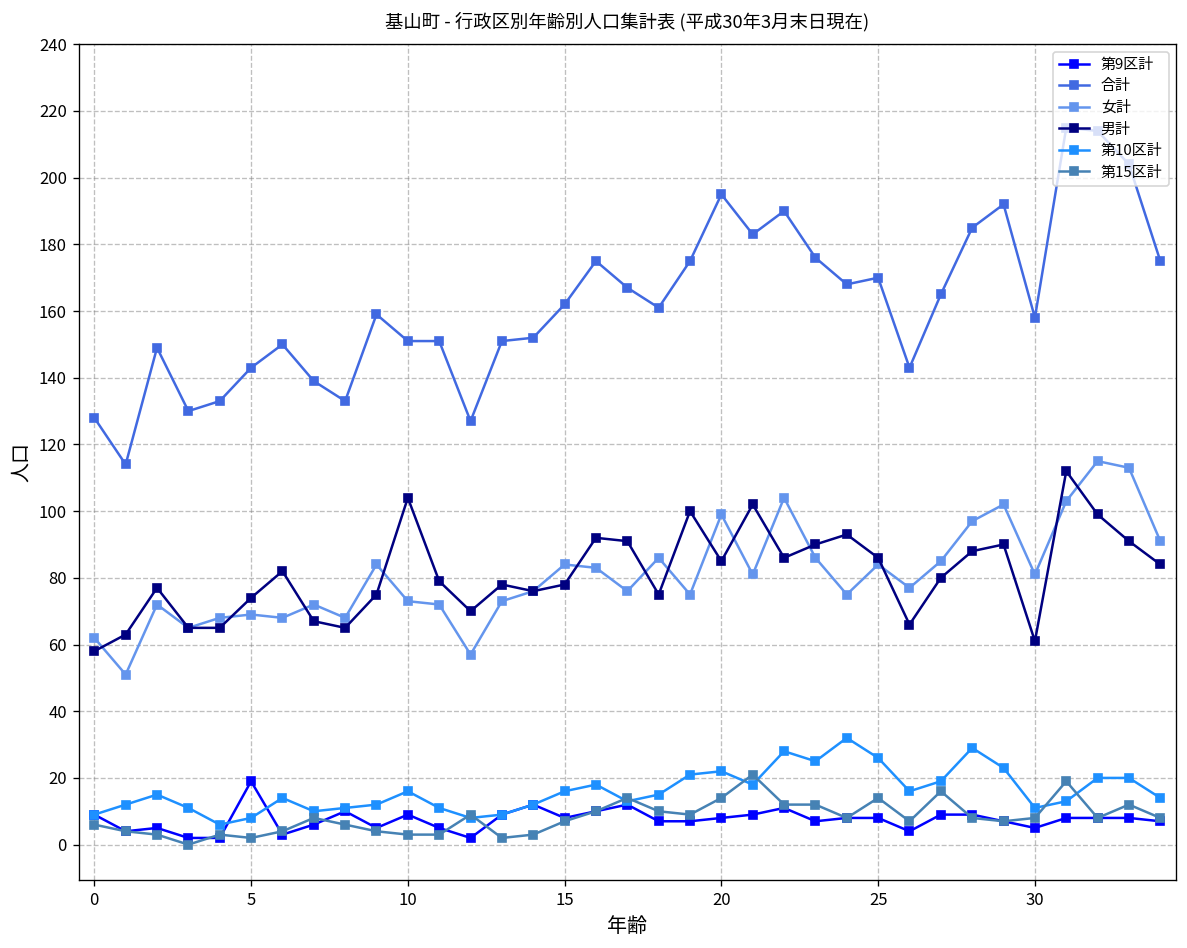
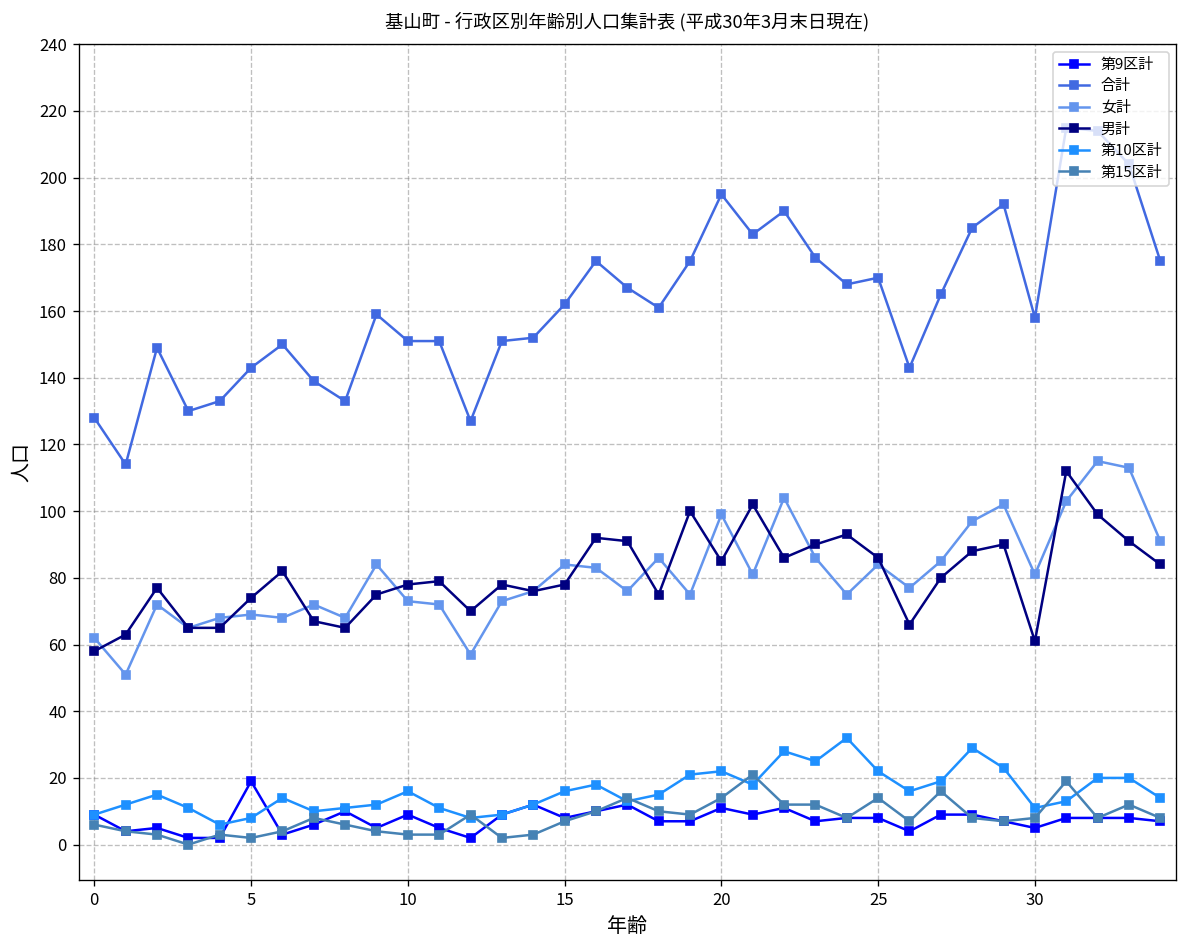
  {
    "第9区計": {
      "5": 19,
      "10": 9,
      "15": 8,
-     "20": 8,
+     "20": 11,
      "25": 8,
      "30": 5
    },
    "男計": {
      "0": 58,
      "5": 74,
-     "10": 104,
+     "10": 78,
      "15": 78,
      "20": 85,
      "25": 86,
      "30": 61
    },
    "第10区計": {
      "5": 8,
      "10": 16,
      "15": 16,
      "20": 22,
-     "25": 26,
+     "25": 22,
      "30": 11
    }
  }
